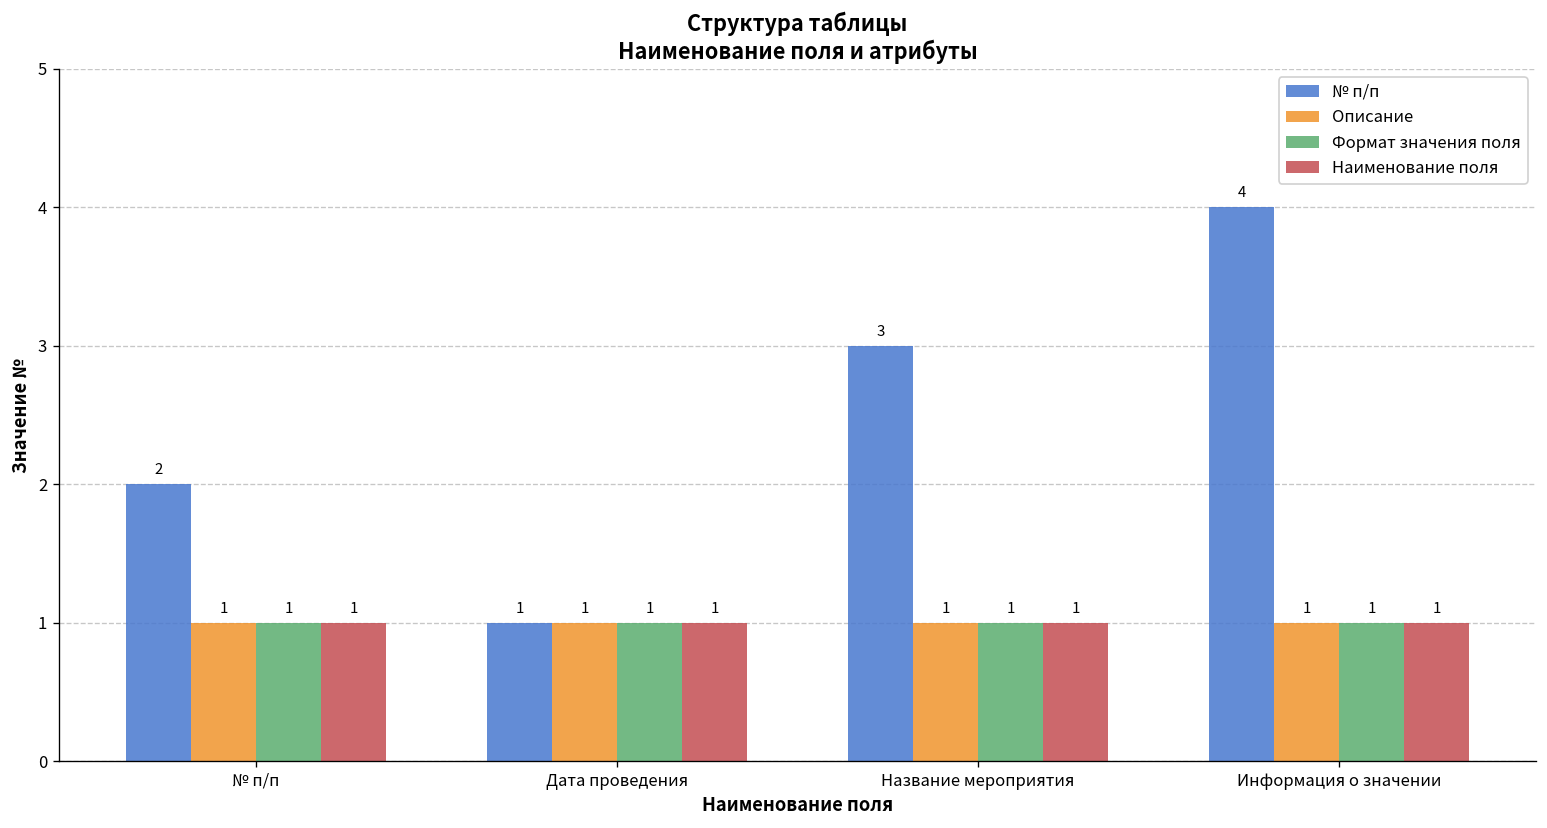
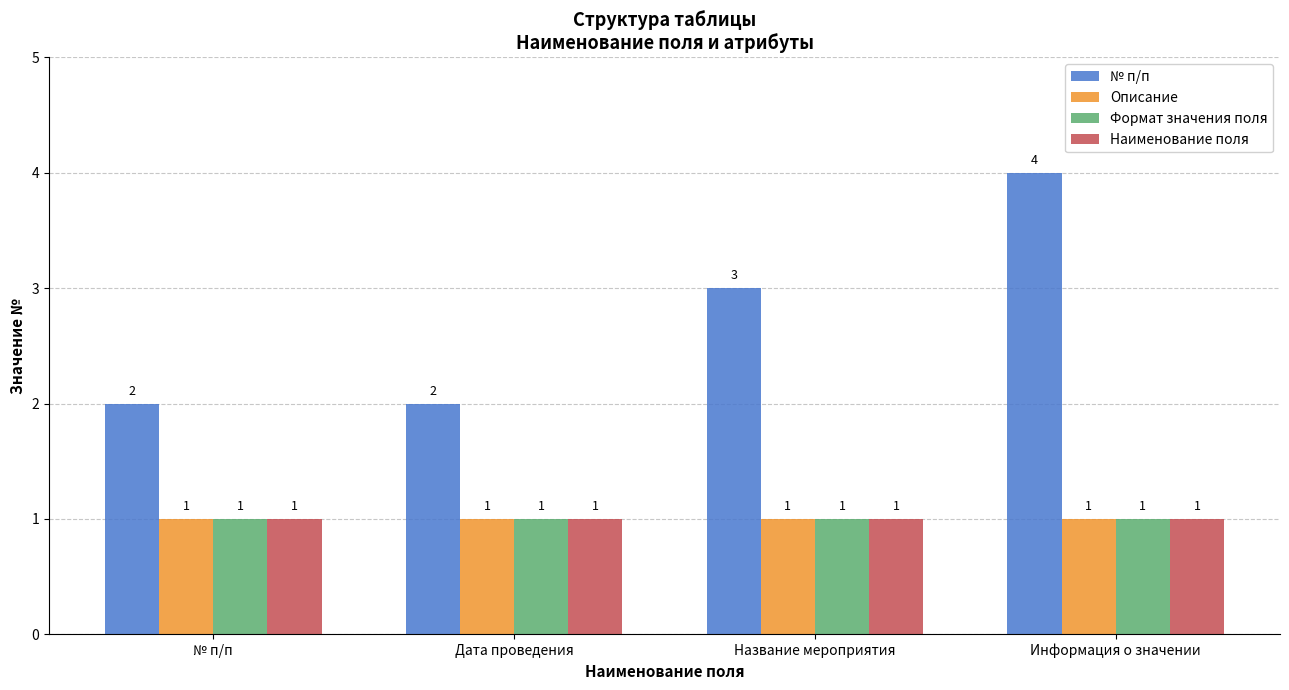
  {
    "№ п/п": {
      "№ п/п": 2,
-     "Дата проведения": 1,
+     "Дата проведения": 2,
      "Название мероприятия": 3,
      "Информация о значении": 4
    },
    "Описание": {
      "№ п/п": 1,
      "Дата проведения": 1,
      "Название мероприятия": 1,
      "Информация о значении": 1
    },
    "Формат значения поля": {
      "№ п/п": 1,
      "Дата проведения": 1,
      "Название мероприятия": 1,
      "Информация о значении": 1
    },
    "Наименование поля": {
      "№ п/п": 1,
      "Дата проведения": 1,
      "Название мероприятия": 1,
      "Информация о значении": 1
    }
  }
